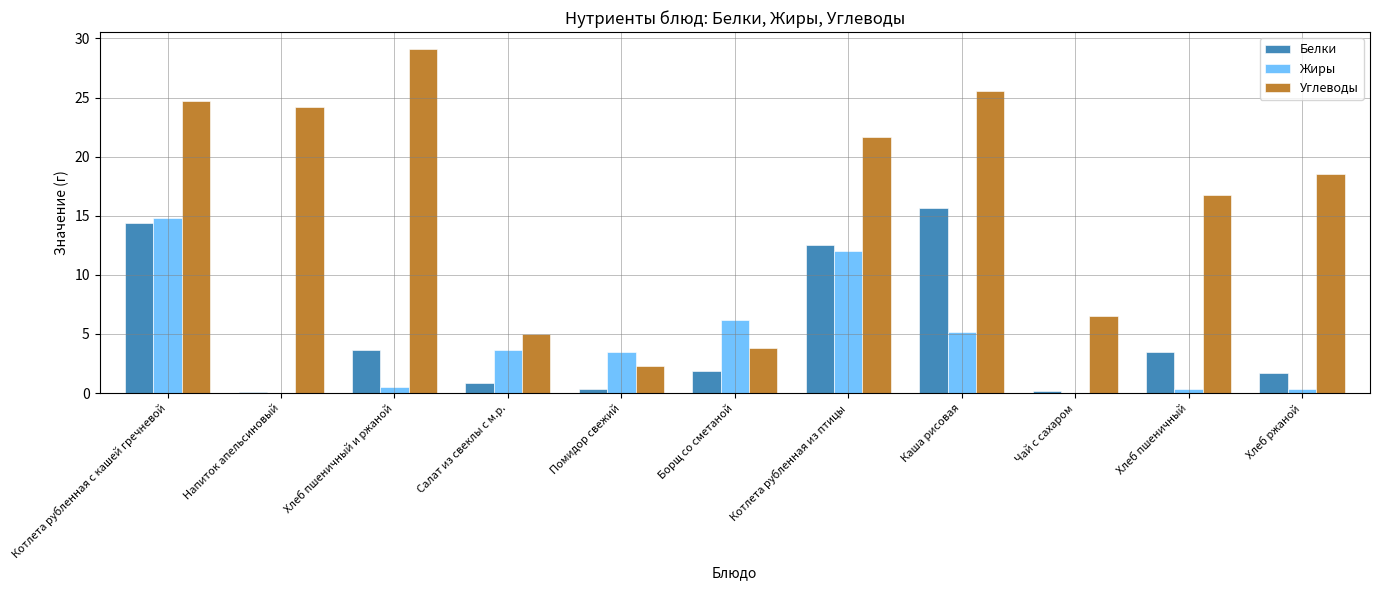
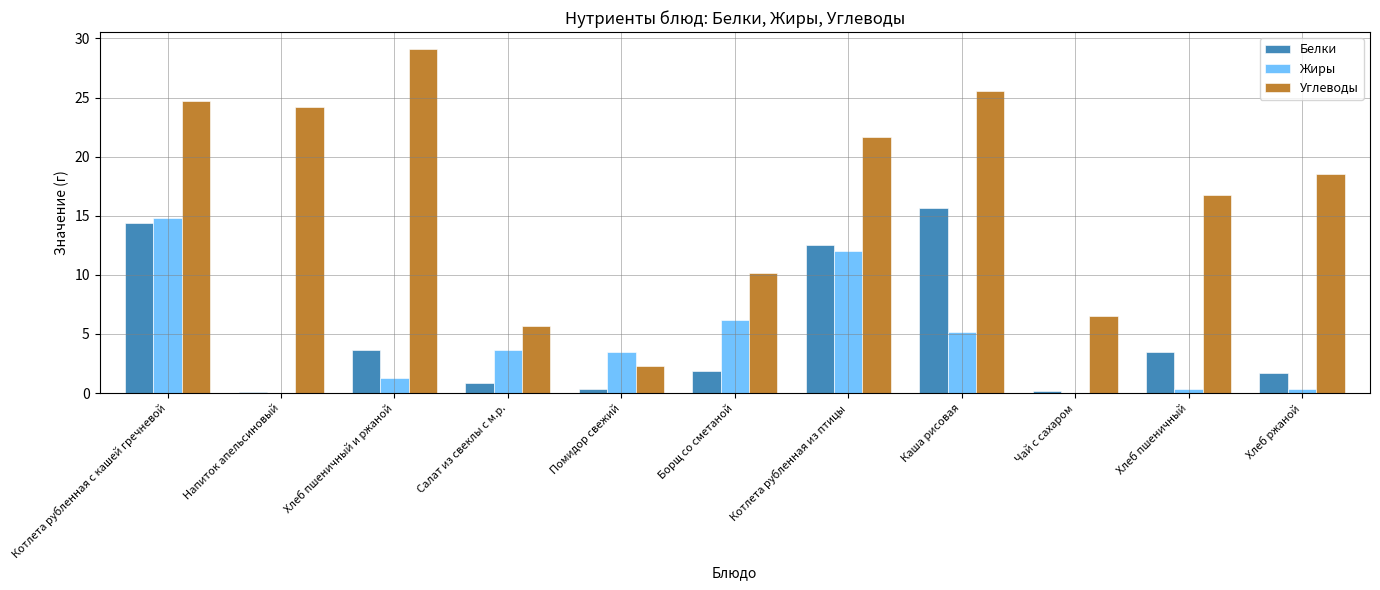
  {
    "Белки": {
      "Котлета рубленная с кашей гречневой": 14.4,
      "Хлеб пшеничный и ржаной": 3.6,
      "Салат из свеклы с м.р.": 0.9,
      "Помидор свежий": 0.4,
      "Борщ со сметаной": 1.9,
      "Котлета рубленная из птицы": 12.5,
      "Каша рисовая": 15.6,
      "Хлеб пшеничный": 3.5,
      "Хлеб ржаной": 1.7
    },
    "Жиры": {
      "Котлета рубленная с кашей гречневой": 14.8,
      "Напиток апельсиновый": 0.0,
-     "Хлеб пшеничный и ржаной": 0.5,
+     "Хлеб пшеничный и ржаной": 1.3,
      "Салат из свеклы с м.р.": 3.6,
      "Помидор свежий": 3.5,
      "Борщ со сметаной": 6.2,
      "Котлета рубленная из птицы": 12.0,
      "Каша рисовая": 5.2,
      "Чай с сахаром": 0.0,
      "Хлеб пшеничный": 0.4,
      "Хлеб ржаной": 0.3
    },
    "Углеводы": {
      "Котлета рубленная с кашей гречневой": 24.7,
      "Напиток апельсиновый": 24.2,
      "Хлеб пшеничный и ржаной": 29.1,
-     "Салат из свеклы с м.р.": 5.0,
+     "Салат из свеклы с м.р.": 5.7,
      "Помидор свежий": 2.3,
-     "Борщ со сметаной": 3.8,
+     "Борщ со сметаной": 10.1,
      "Котлета рубленная из птицы": 21.7,
      "Каша рисовая": 25.6,
      "Чай с сахаром": 6.5,
      "Хлеб пшеничный": 16.7,
      "Хлеб ржаной": 18.5
    }
  }
